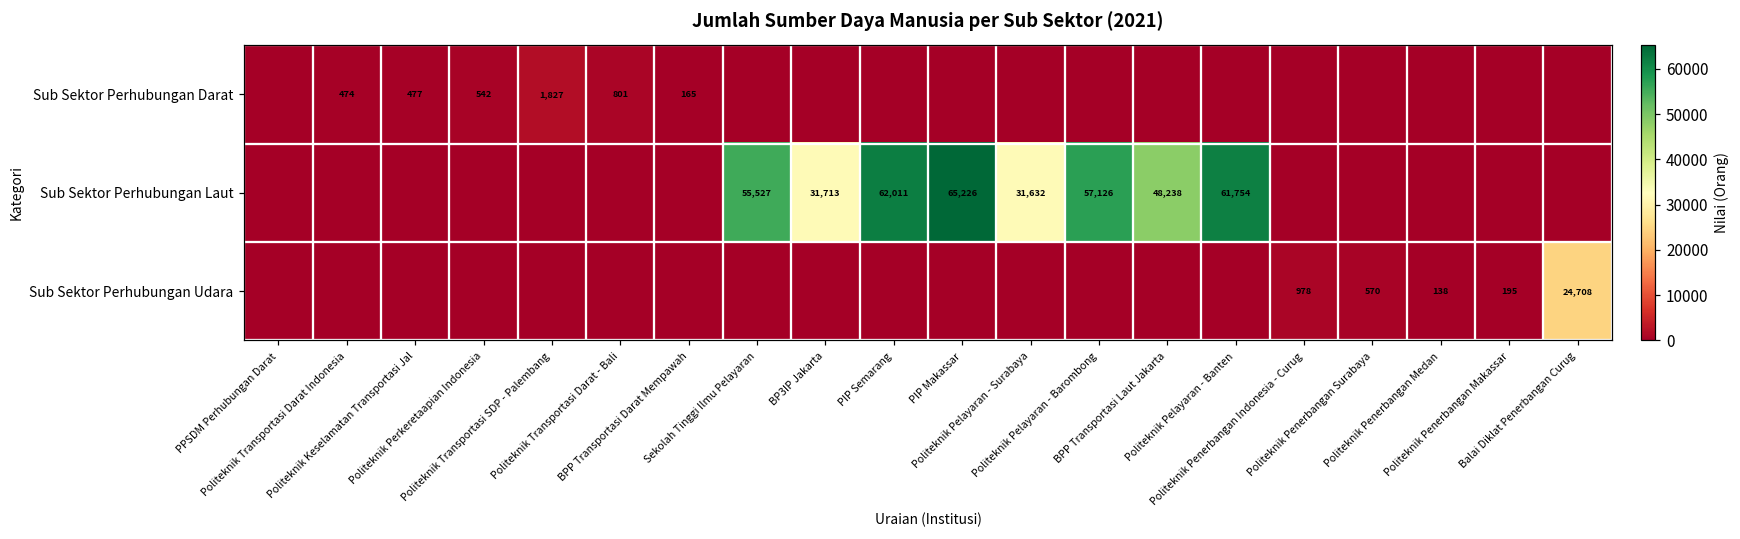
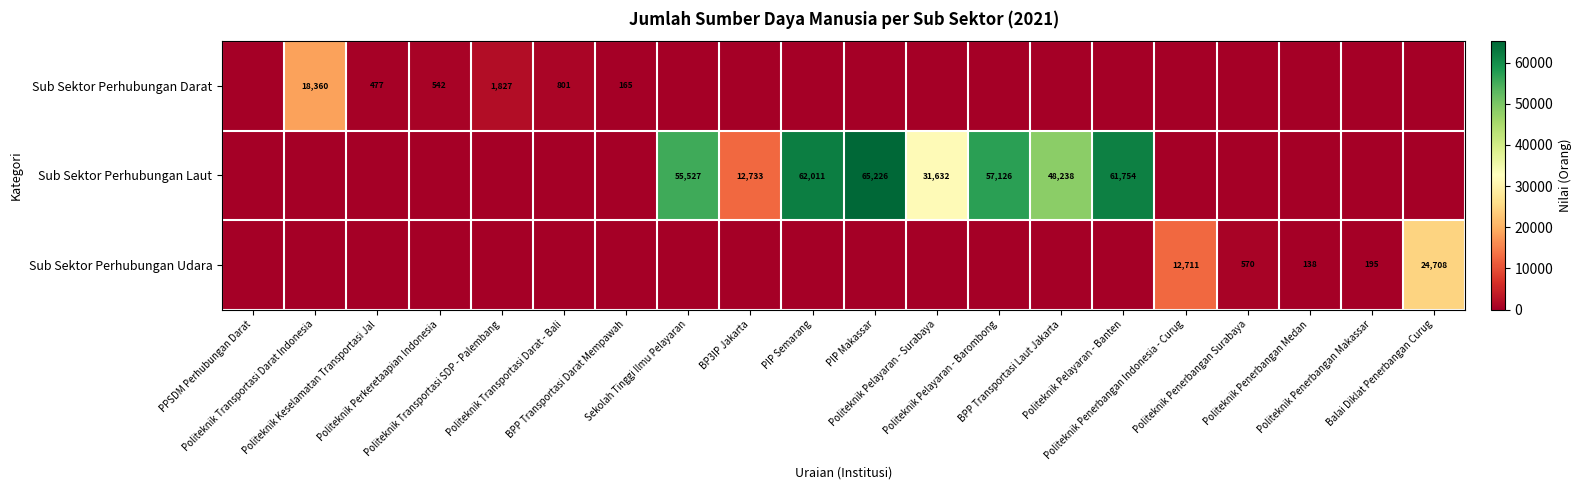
  {
    "Sub Sektor Perhubungan Darat": {
-     "Politeknik Transportasi Darat Indonesia": "474",
+     "Politeknik Transportasi Darat Indonesia": "18,360",
      "Politeknik Keselamatan Transportasi Jal": "477",
      "Politeknik Perkeretaapian Indonesia": "542",
      "Politeknik Transportasi SDP - Palembang": "1,827",
      "Politeknik Transportasi Darat - Bali": "801",
      "BPP Transportasi Darat Mempawah": "165"
    },
    "Sub Sektor Perhubungan Laut": {
      "Sekolah Tinggi Ilmu Pelayaran": "55,527",
-     "BP3IP Jakarta": "31,713",
+     "BP3IP Jakarta": "12,733",
      "PIP Semarang": "62,011",
      "PIP Makassar": "65,226",
      "Politeknik Pelayaran - Surabaya": "31,632",
      "Politeknik Pelayaran - Barombong": "57,126",
      "BPP Transportasi Laut Jakarta": "48,238",
      "Politeknik Pelayaran - Banten": "61,754"
    },
    "Sub Sektor Perhubungan Udara": {
-     "Politeknik Penerbangan Indonesia - Curug": "978",
+     "Politeknik Penerbangan Indonesia - Curug": "12,711",
      "Politeknik Penerbangan Surabaya": "570",
      "Politeknik Penerbangan Medan": "138",
      "Politeknik Penerbangan Makassar": "195",
      "Balai Diklat Penerbangan Curug": "24,708"
    }
  }
